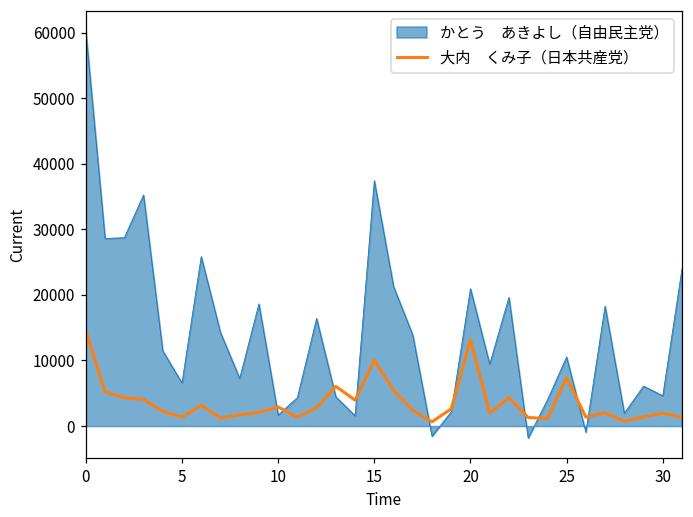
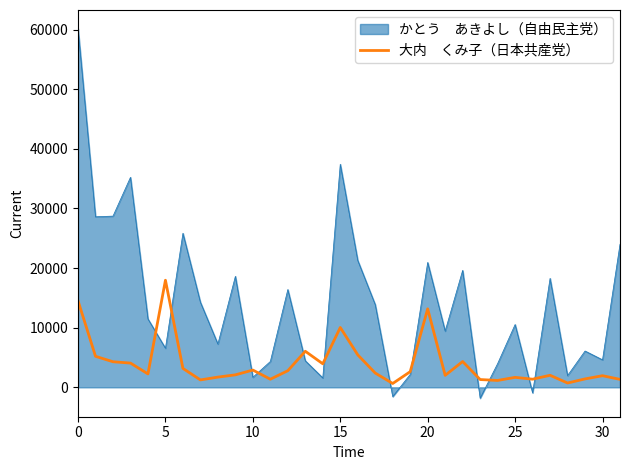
  {
    "大内 くみ子（日本共産党）": {
      "0": 15000,
-     "5": 1000,
+     "5": 18000,
      "10": 3000,
      "15": 10000,
      "20": 13000,
-     "25": 7000,
+     "25": 2000,
      "30": 2000
    }
  }
